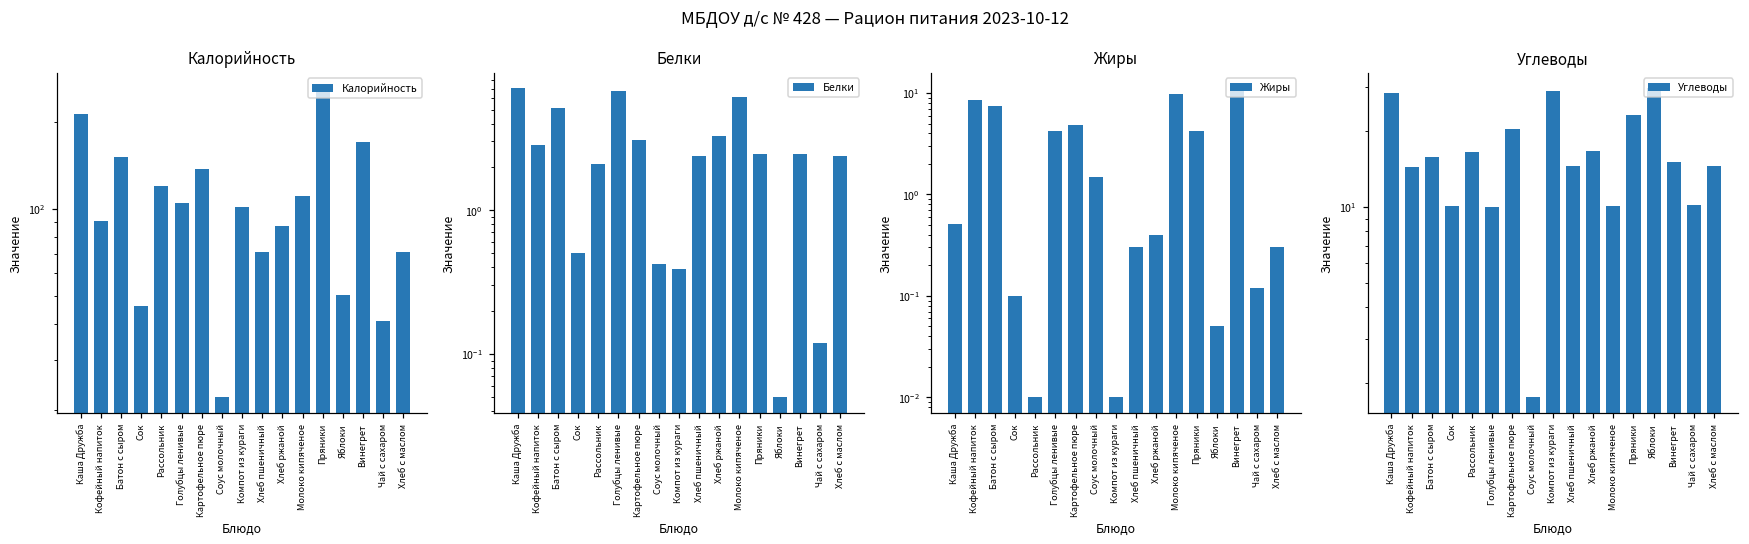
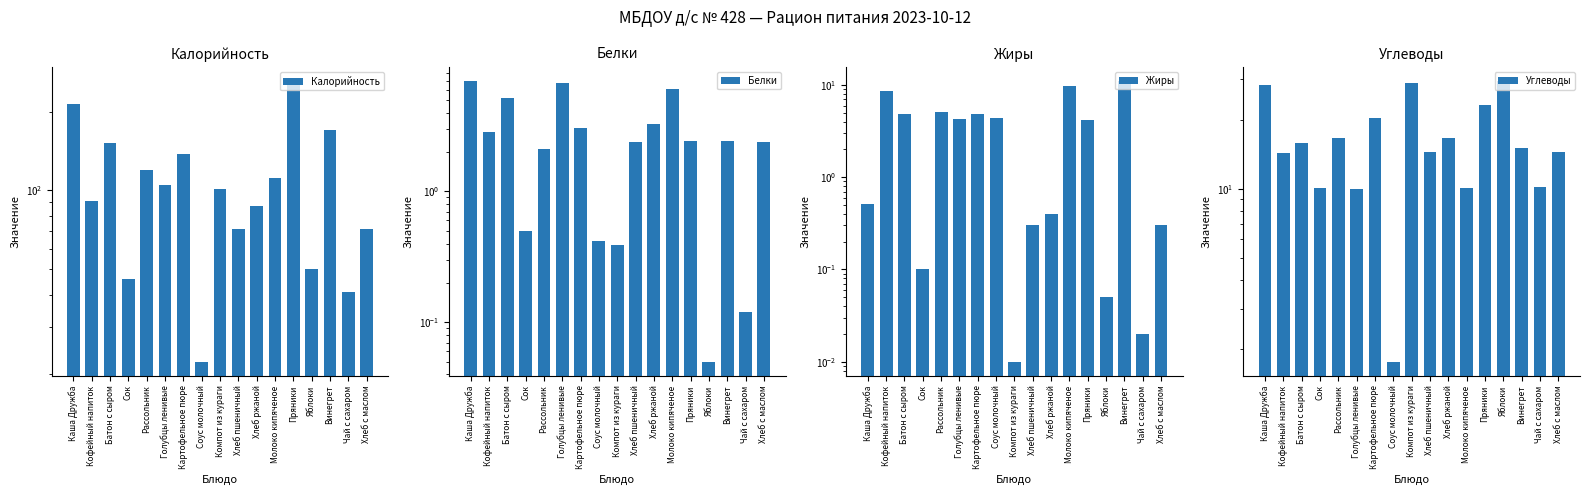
  {
    "Белки": {
      "Каша Дружба": 7,
      "Кофейный напиток": 2.9,
      "Батон с сыром": 5.2,
      "Сок": 0.50,
      "Рассольник": 2.1,
      "Голубцы ленивые": 7,
      "Картофельное пюре": 3.1,
      "Соус молочный": 0.42,
      "Компот из кураги": 0.39,
      "Хлеб пшеничный": 2.4,
      "Хлеб ржаной": 3.3,
      "Молоко кипяченое": 6,
      "Пряники": 2.4,
      "Яблоки": 0.050,
      "Винегрет": 2.5,
      "Чай с сахаром": 0.12,
      "Хлеб с маслом": 2.4
    },
    "Жиры": {
      "Каша Дружба": 0.5,
      "Кофейный напиток": 9,
-     "Батон с сыром": 7,
+     "Батон с сыром": 5,
      "Сок": 0.10,
-     "Рассольник": 0.01,
+     "Рассольник": 5,
      "Голубцы ленивые": 4,
      "Картофельное пюре": 5,
-     "Соус молочный": 1.5,
+     "Соус молочный": 4,
      "Компот из кураги": 0.01,
      "Хлеб пшеничный": 0.30,
      "Хлеб ржаной": 0.40,
      "Молоко кипяченое": 10,
      "Пряники": 4,
      "Яблоки": 0.05,
-     "Чай с сахаром": 0.12,
+     "Чай с сахаром": 0.02,
      "Хлеб с маслом": 0.30
    }
  }
